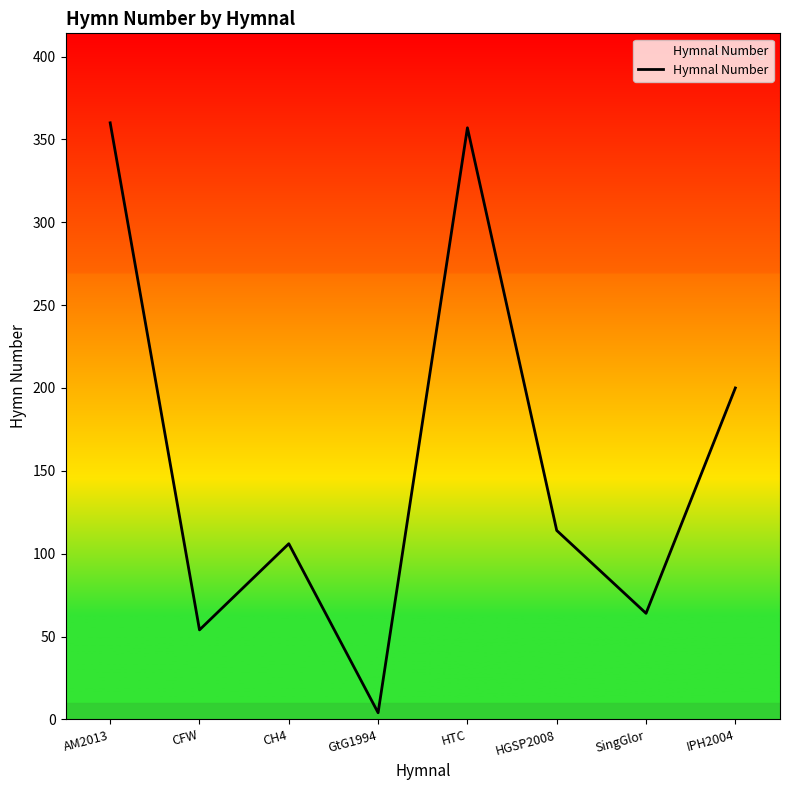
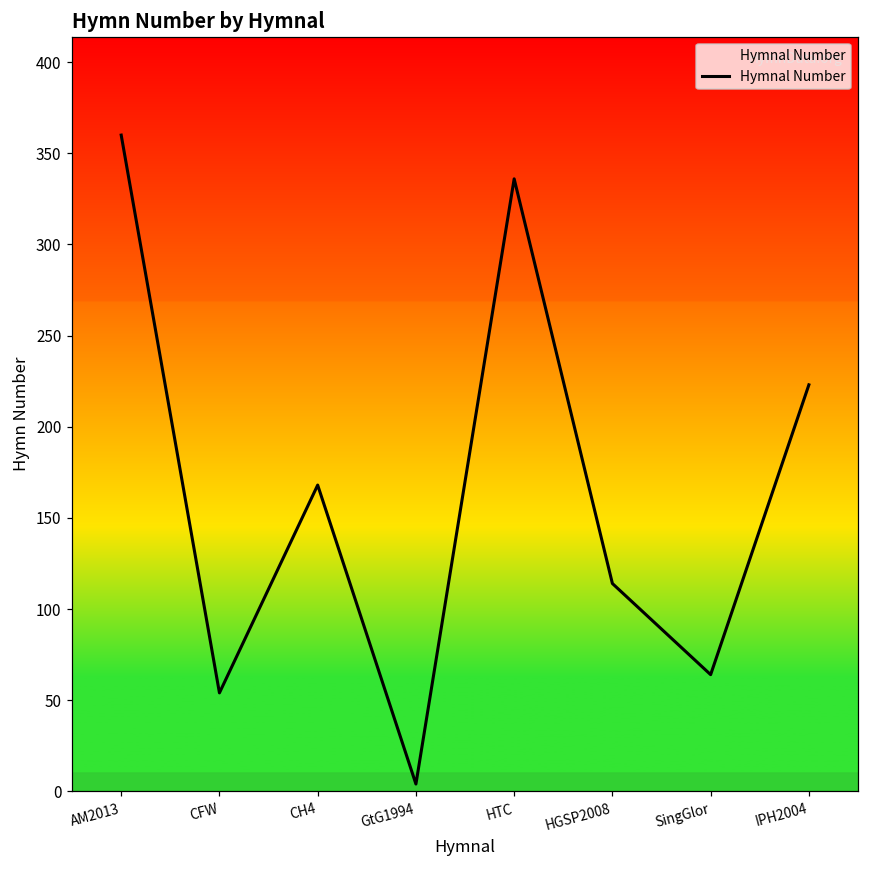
  {
    "AM2013": 360,
    "CFW": 54,
-   "CH4": 106,
-   "HTC": 357,
+   "CH4": 168,
+   "HTC": 336,
    "HGSP2008": 114,
    "SingGlor": 64,
-   "IPH2004": 200
+   "IPH2004": 223
  }
